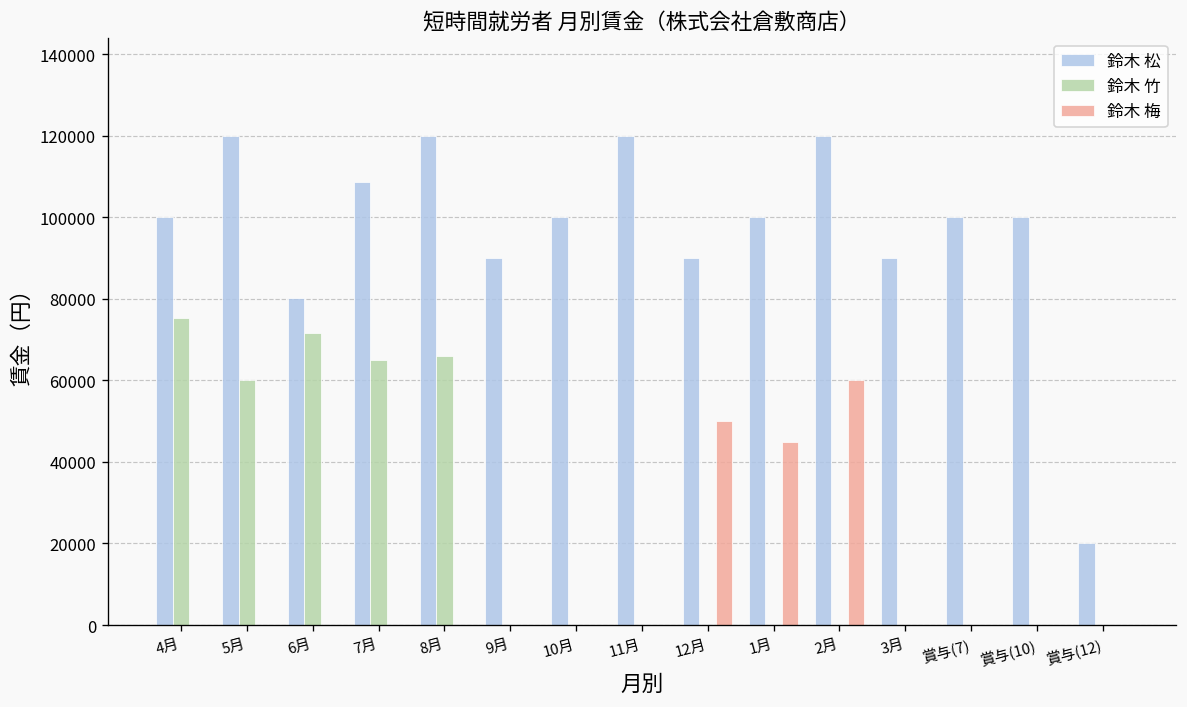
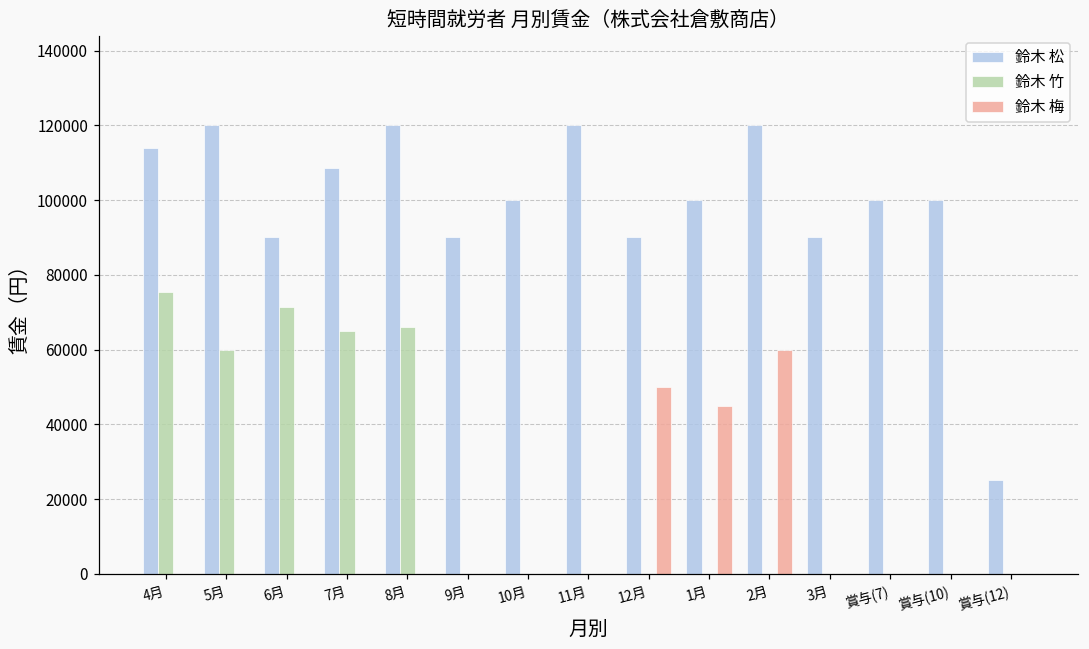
  {
    "鈴木 松": {
-     "4月": 100000,
+     "4月": 114000,
      "5月": 120000,
-     "6月": 80000,
+     "6月": 90000,
      "7月": 109000,
      "8月": 120000,
      "9月": 90000,
      "10月": 100000,
      "11月": 120000,
      "12月": 90000,
      "1月": 100000,
      "2月": 120000,
      "3月": 90000,
      "賞与(7)": 100000,
      "賞与(10)": 100000,
-     "賞与(12)": 20000
+     "賞与(12)": 25000
    },
    "鈴木 竹": {
      "4月": 75000,
      "5月": 60000,
      "6月": 72000,
      "7月": 65000,
      "8月": 66000,
      "9月": 0,
      "10月": 0,
      "11月": 0,
      "12月": 0,
      "1月": 0,
      "2月": 0,
      "3月": 0,
      "賞与(7)": 0,
      "賞与(10)": 0,
      "賞与(12)": 0
    },
    "鈴木 梅": {
      "4月": 0,
      "5月": 0,
      "6月": 0,
      "7月": 0,
      "8月": 0,
      "9月": 0,
      "10月": 0,
      "11月": 0,
      "12月": 50000,
      "1月": 45000,
      "2月": 60000,
      "3月": 0,
      "賞与(7)": 0,
      "賞与(10)": 0,
      "賞与(12)": 0
    }
  }
